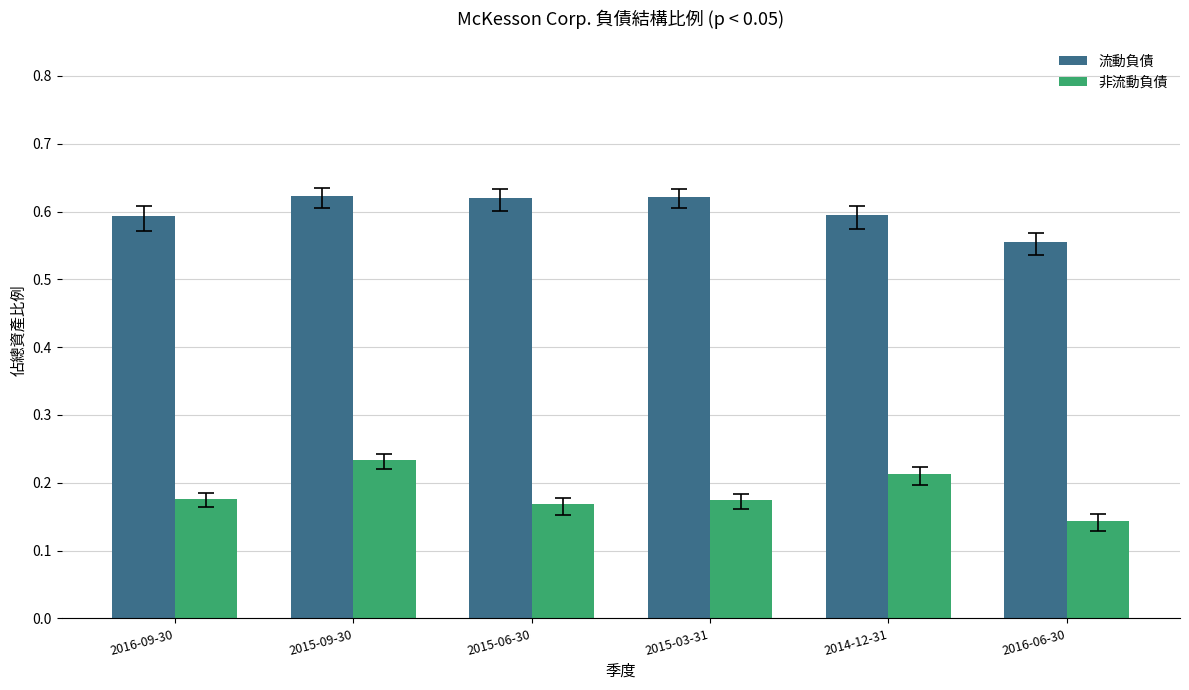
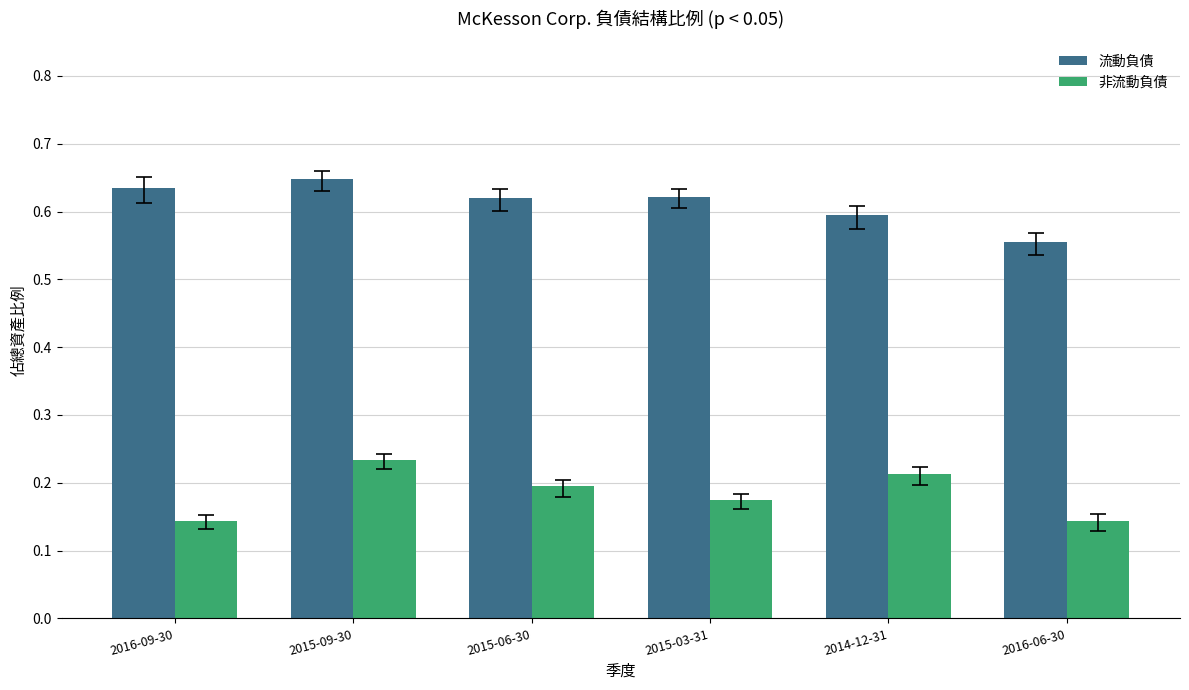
  {
    "流動負債": {
-     "2016-09-30": 0.59,
-     "2015-09-30": 0.62,
+     "2016-09-30": 0.64,
+     "2015-09-30": 0.65,
      "2015-06-30": 0.62,
      "2015-03-31": 0.62,
      "2014-12-31": 0.59,
      "2016-06-30": 0.56
    },
    "非流動負債": {
-     "2016-09-30": 0.18,
+     "2016-09-30": 0.14,
      "2015-09-30": 0.23,
-     "2015-06-30": 0.17,
+     "2015-06-30": 0.19,
      "2015-03-31": 0.17,
      "2014-12-31": 0.21,
      "2016-06-30": 0.14
    }
  }
